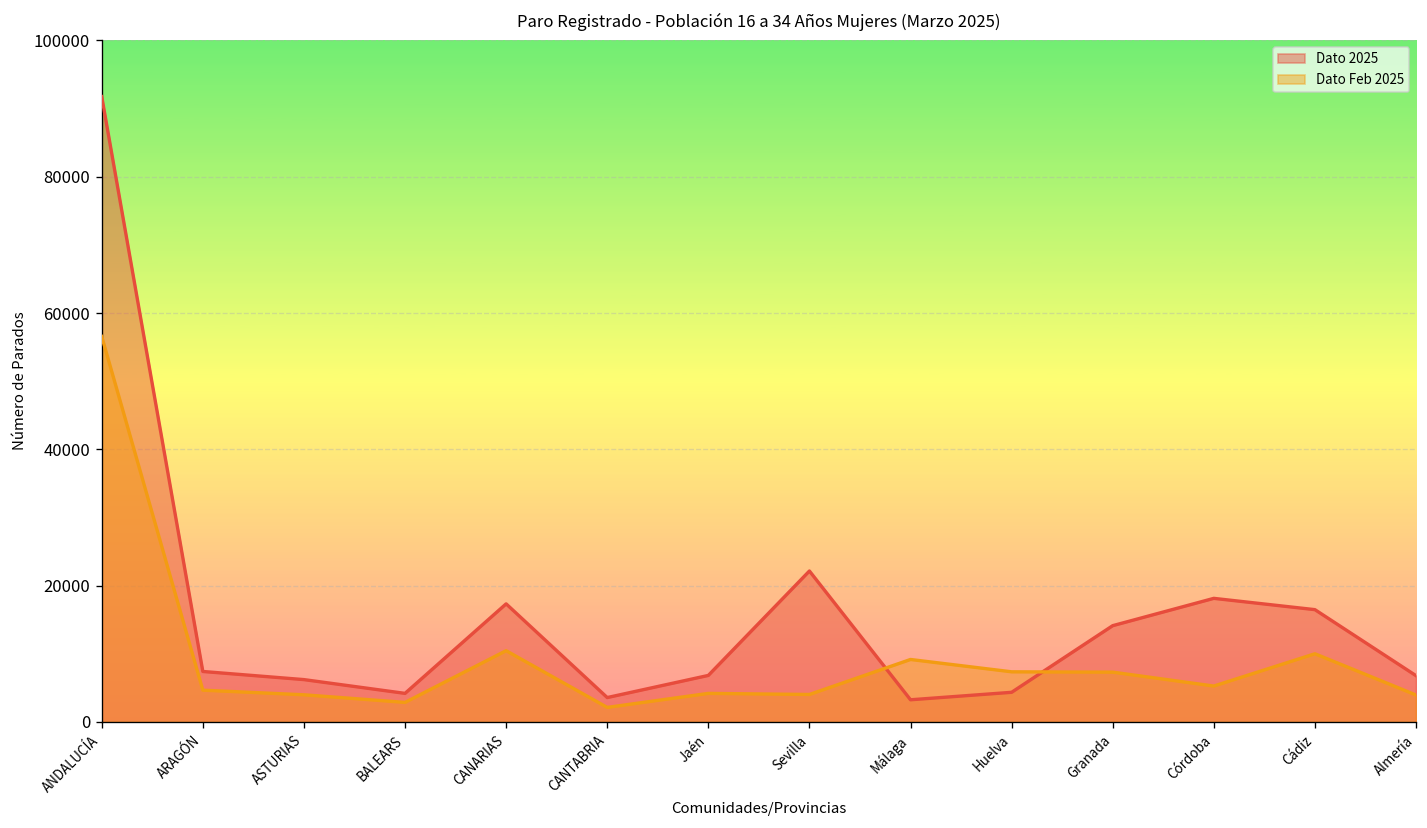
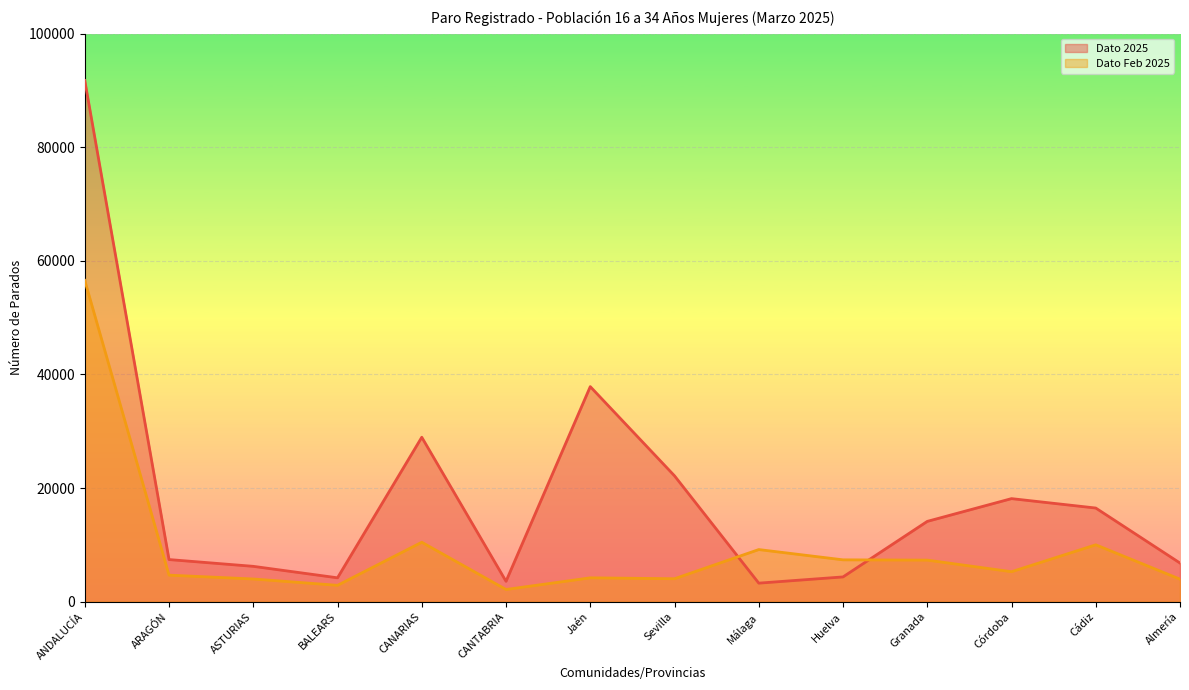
  {
    "Dato 2025": {
      "ANDALUCÍA": 92000,
      "ARAGÓN": 7000,
      "ASTURIAS": 6000,
      "BALEARS": 4000,
-     "CANARIAS": 17000,
+     "CANARIAS": 29000,
      "CANTABRIA": 4000,
-     "Jaén": 7000,
+     "Jaén": 38000,
      "Sevilla": 22000,
      "Málaga": 3000,
      "Huelva": 4000,
      "Granada": 14000,
      "Córdoba": 18000,
      "Cádiz": 16000,
      "Almería": 7000
    },
    "Dato Feb 2025": {
      "ANDALUCÍA": 57000,
      "ARAGÓN": 5000,
      "ASTURIAS": 4000,
      "BALEARS": 3000,
      "CANARIAS": 10000,
      "CANTABRIA": 2000,
      "Jaén": 4000,
      "Sevilla": 4000,
      "Málaga": 9000,
      "Huelva": 7000,
      "Granada": 7000,
      "Córdoba": 5000,
      "Cádiz": 10000,
      "Almería": 4000
    }
  }
